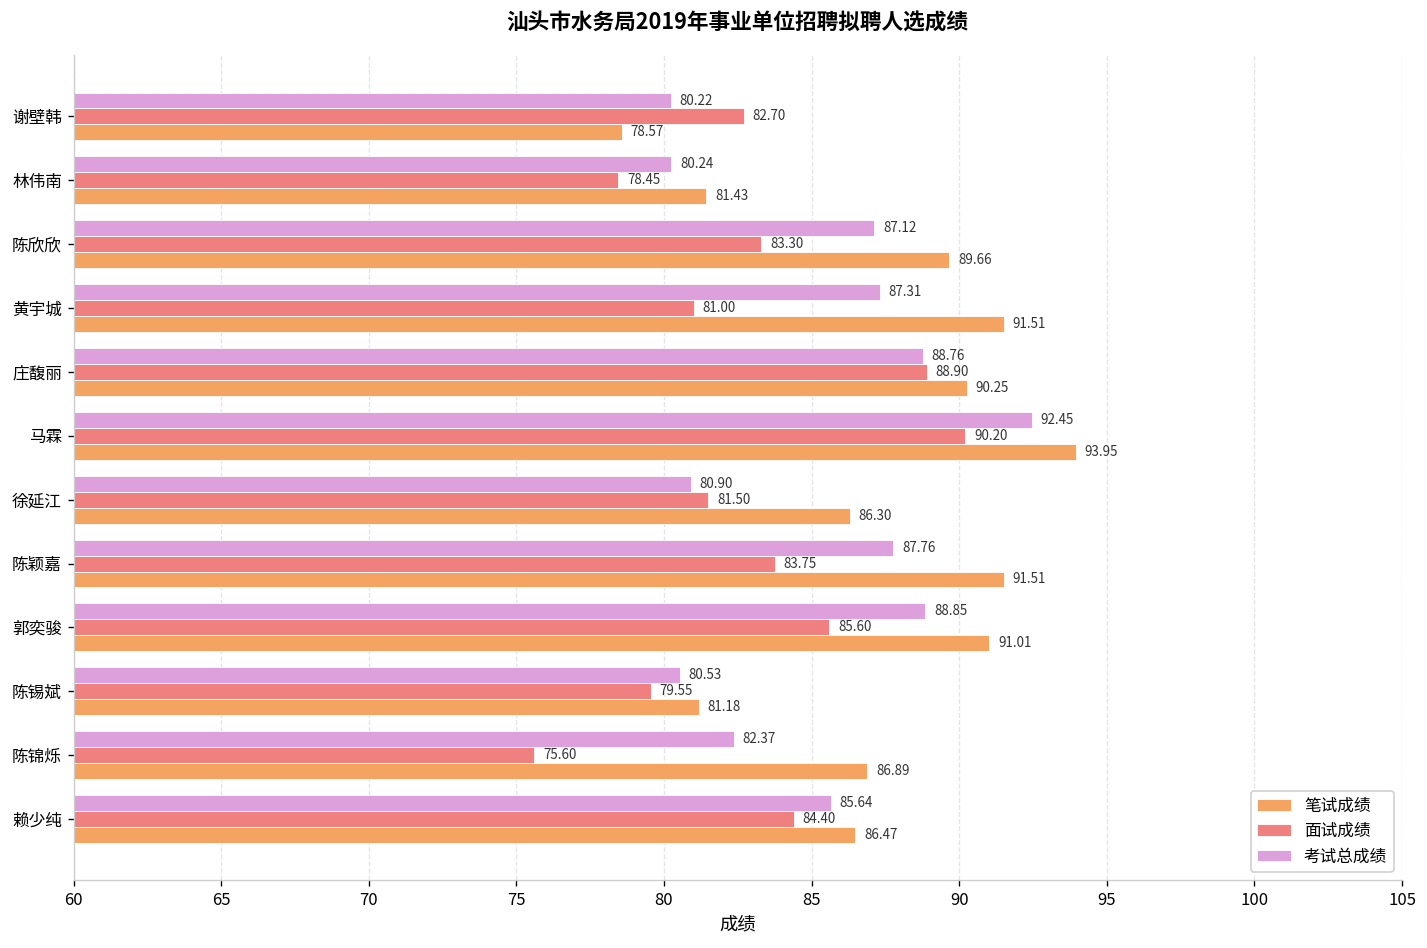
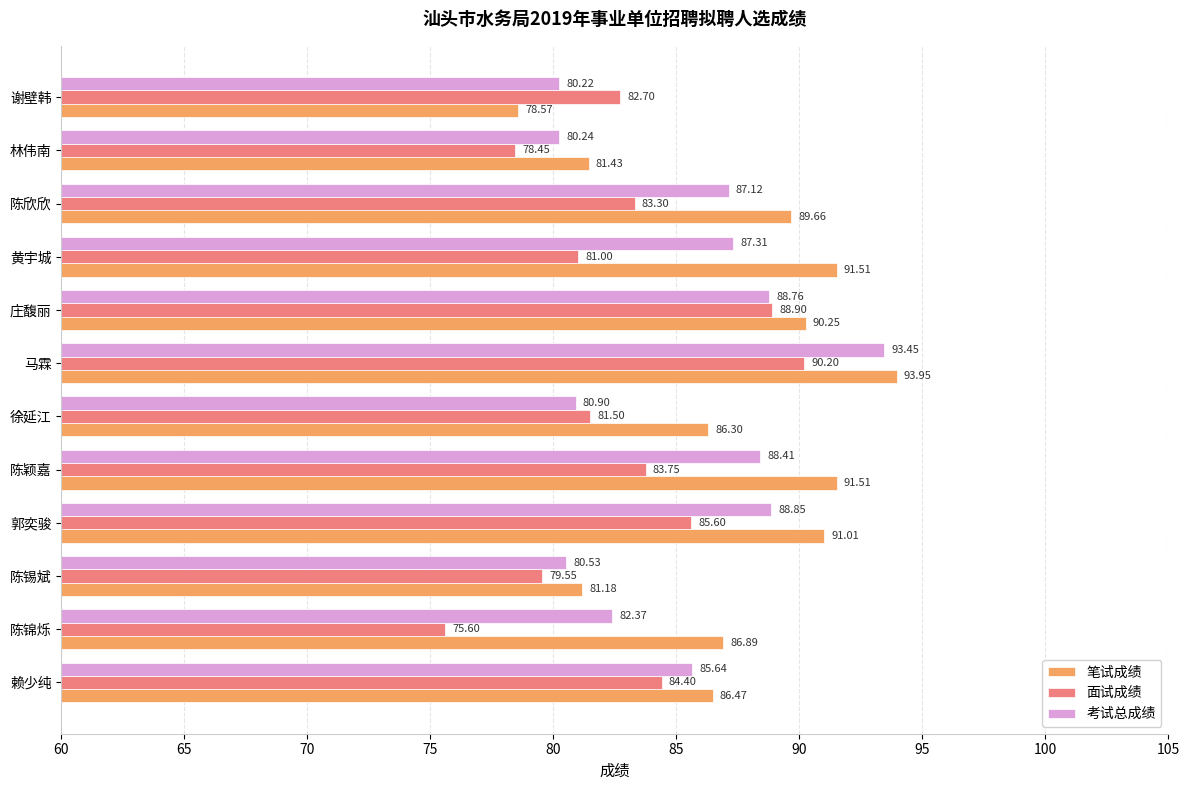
  {
    "考试总成绩": {
      "谢壁韩": 80.22,
      "林伟南": 80.24,
      "陈欣欣": 87.12,
      "黄宇城": 87.31,
      "庄馥丽": 88.76,
-     "马霖": 92.45,
+     "马霖": 93.45,
      "徐延江": 80.90,
-     "陈颖嘉": 87.76,
+     "陈颖嘉": 88.41,
      "郭奕骏": 88.85,
      "陈锡斌": 80.53,
      "陈锦烁": 82.37,
      "赖少纯": 85.64
    }
  }
